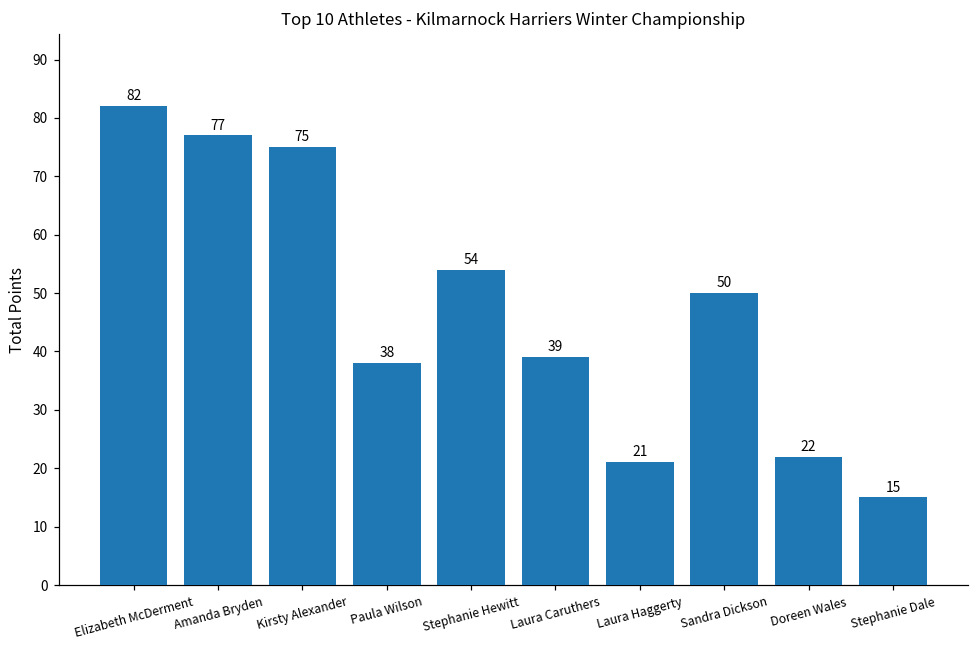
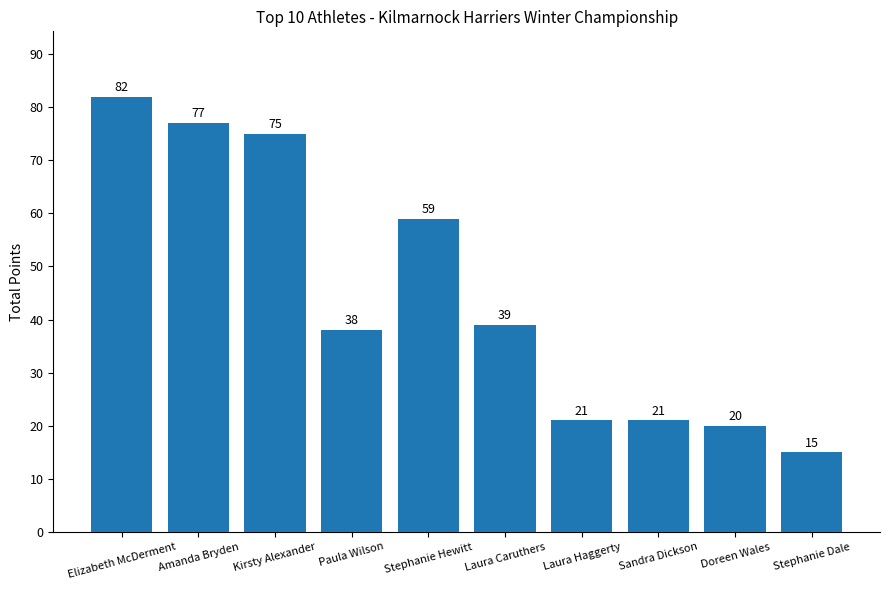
  {
    "Elizabeth McDerment": 82,
    "Amanda Bryden": 77,
    "Kirsty Alexander": 75,
    "Paula Wilson": 38,
-   "Stephanie Hewitt": 54,
+   "Stephanie Hewitt": 59,
    "Laura Caruthers": 39,
    "Laura Haggerty": 21,
-   "Sandra Dickson": 50,
-   "Doreen Wales": 22,
+   "Sandra Dickson": 21,
+   "Doreen Wales": 20,
    "Stephanie Dale": 15
  }
